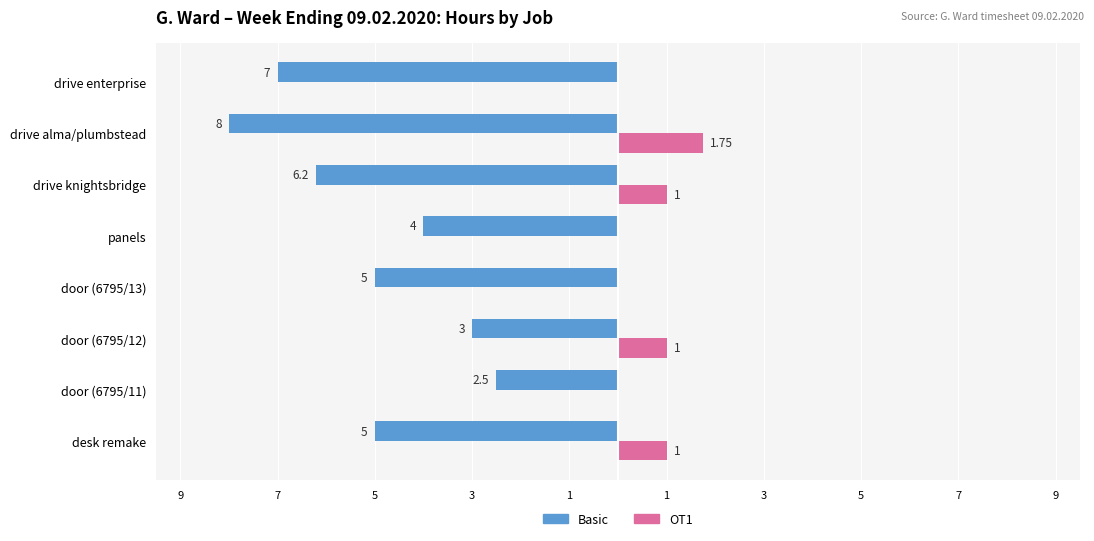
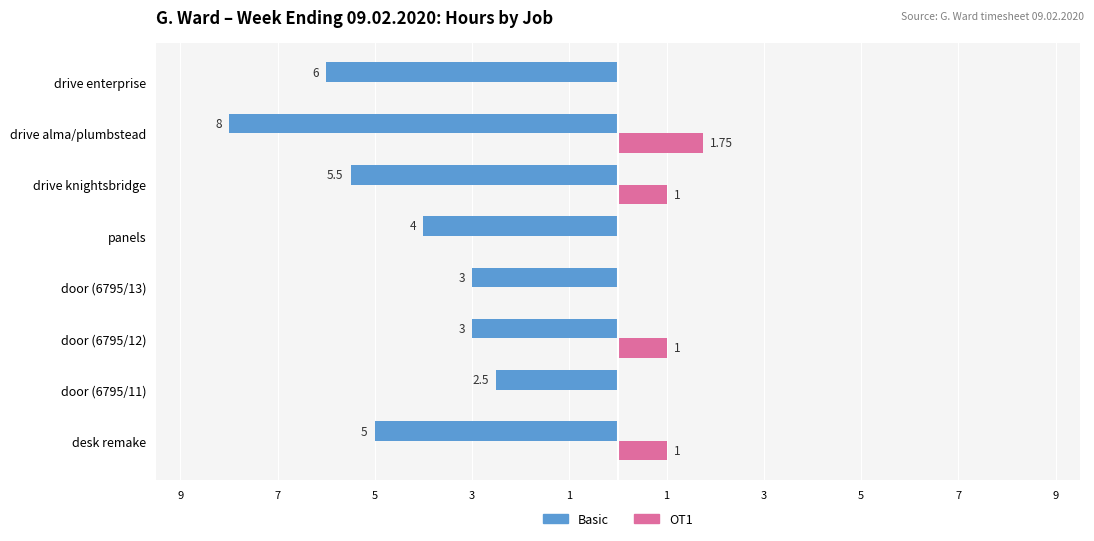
  {
    "Basic": {
-     "drive enterprise": 7,
-     "drive knightsbridge": 6.2,
-     "door (6795/13)": 5
+     "drive enterprise": 6,
+     "drive knightsbridge": 5.5,
+     "door (6795/13)": 3
    },
    "OT1": {
      "drive alma/plumbstead": 1.75,
      "drive knightsbridge": 1,
      "door (6795/12)": 1,
      "desk remake": 1
    }
  }
